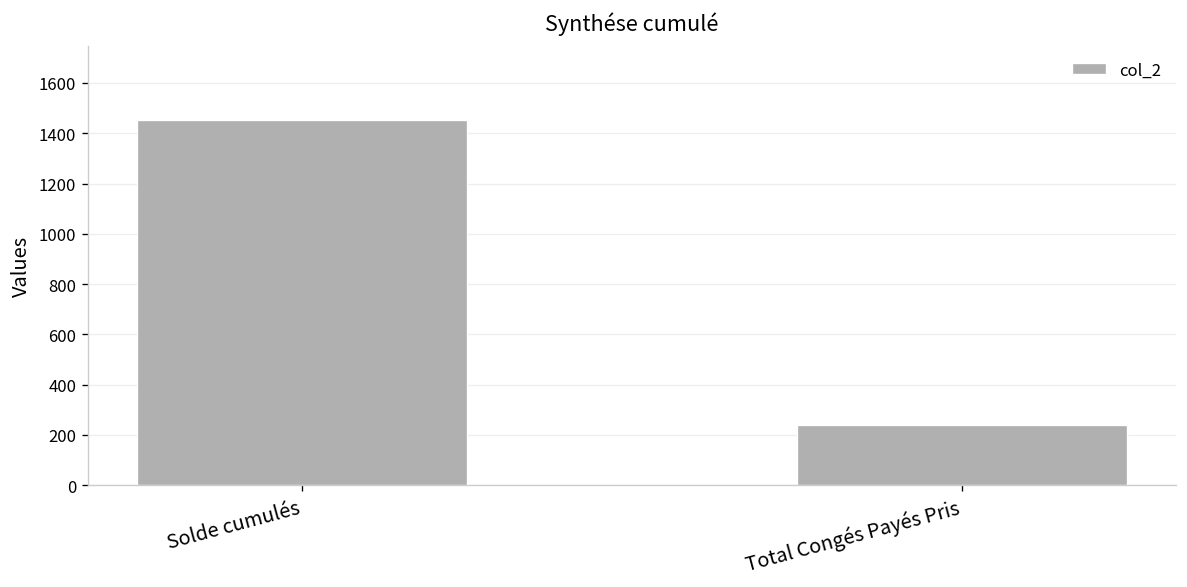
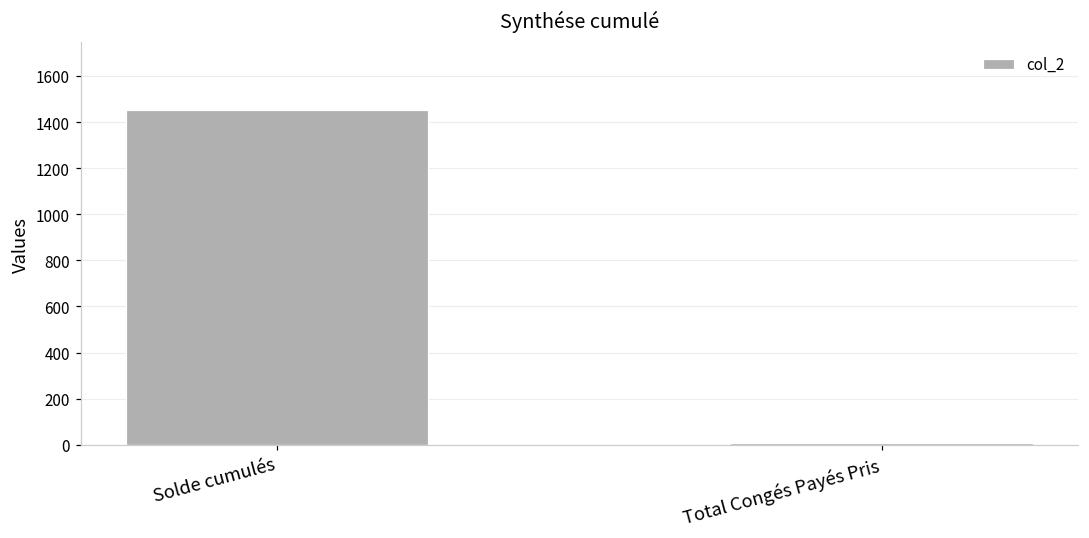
  {
    "Solde cumulés": 1450,
-   "Total Congés Payés Pris": 240
+   "Total Congés Payés Pris": 10
  }
